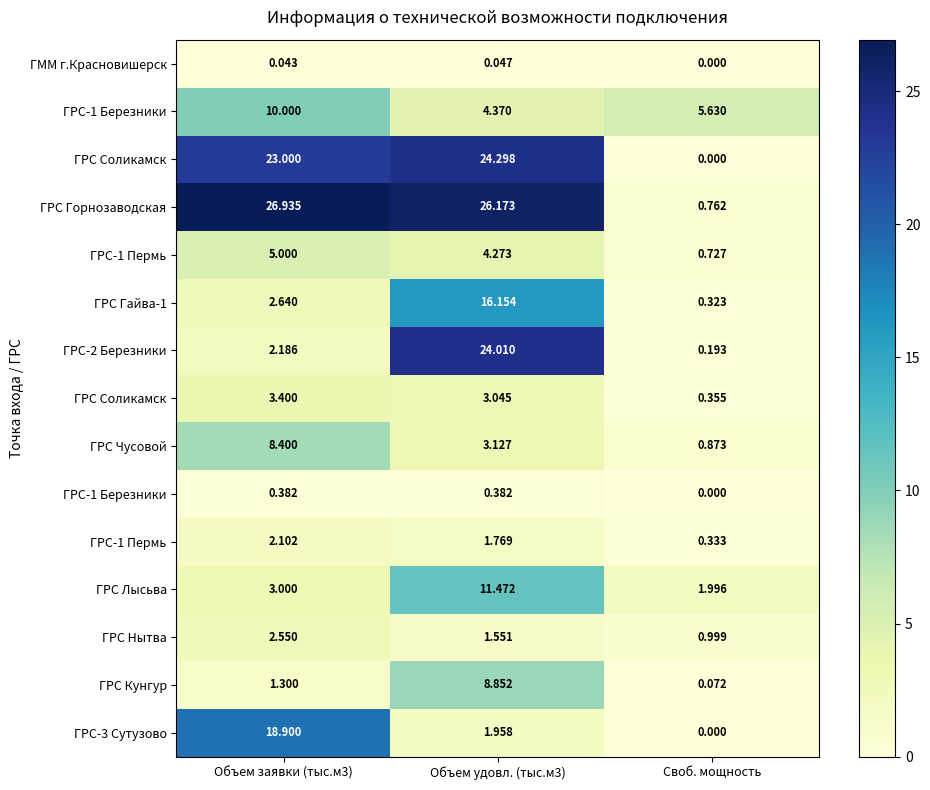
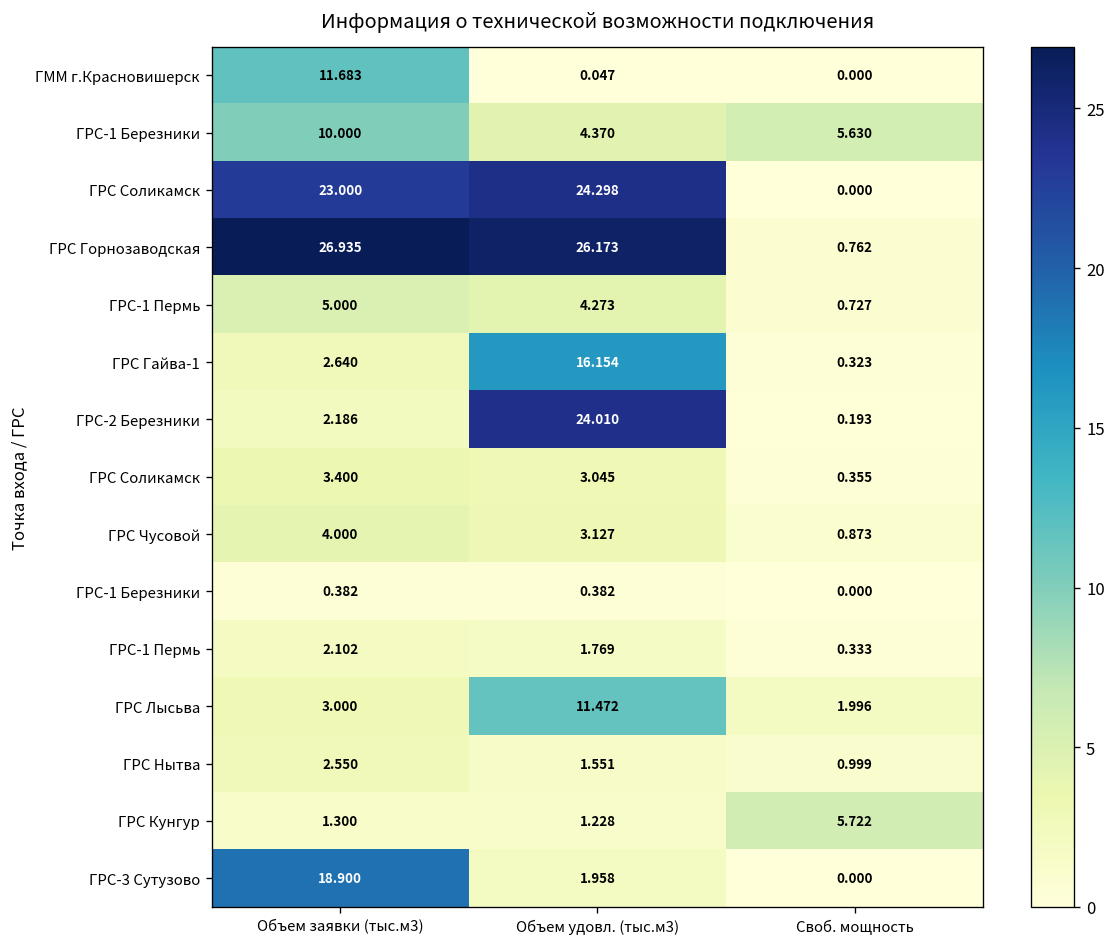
  {
    "ГММ г.Красновишерск": {
-     "Объем заявки (тыс.м3)": 0.043,
+     "Объем заявки (тыс.м3)": 11.683,
      "Объем удовл. (тыс.м3)": 0.047,
      "Своб. мощность": 0.000
    },
    "ГРС Горнозаводская": {
      "Объем заявки (тыс.м3)": 26.935,
      "Объем удовл. (тыс.м3)": 26.173,
      "Своб. мощность": 0.762
    },
    "ГРС Гайва-1": {
      "Объем заявки (тыс.м3)": 2.640,
      "Объем удовл. (тыс.м3)": 16.154,
      "Своб. мощность": 0.323
    },
    "ГРС-2 Березники": {
      "Объем заявки (тыс.м3)": 2.186,
      "Объем удовл. (тыс.м3)": 24.010,
      "Своб. мощность": 0.193
    },
    "ГРС Чусовой": {
-     "Объем заявки (тыс.м3)": 8.400,
+     "Объем заявки (тыс.м3)": 4.000,
      "Объем удовл. (тыс.м3)": 3.127,
      "Своб. мощность": 0.873
    },
    "ГРС Лысьва": {
      "Объем заявки (тыс.м3)": 3.000,
      "Объем удовл. (тыс.м3)": 11.472,
      "Своб. мощность": 1.996
    },
    "ГРС Нытва": {
      "Объем заявки (тыс.м3)": 2.550,
      "Объем удовл. (тыс.м3)": 1.551,
      "Своб. мощность": 0.999
    },
    "ГРС Кунгур": {
      "Объем заявки (тыс.м3)": 1.300,
-     "Объем удовл. (тыс.м3)": 8.852,
-     "Своб. мощность": 0.072
+     "Объем удовл. (тыс.м3)": 1.228,
+     "Своб. мощность": 5.722
    },
    "ГРС-3 Сутузово": {
      "Объем заявки (тыс.м3)": 18.900,
      "Объем удовл. (тыс.м3)": 1.958,
      "Своб. мощность": 0.000
    }
  }
